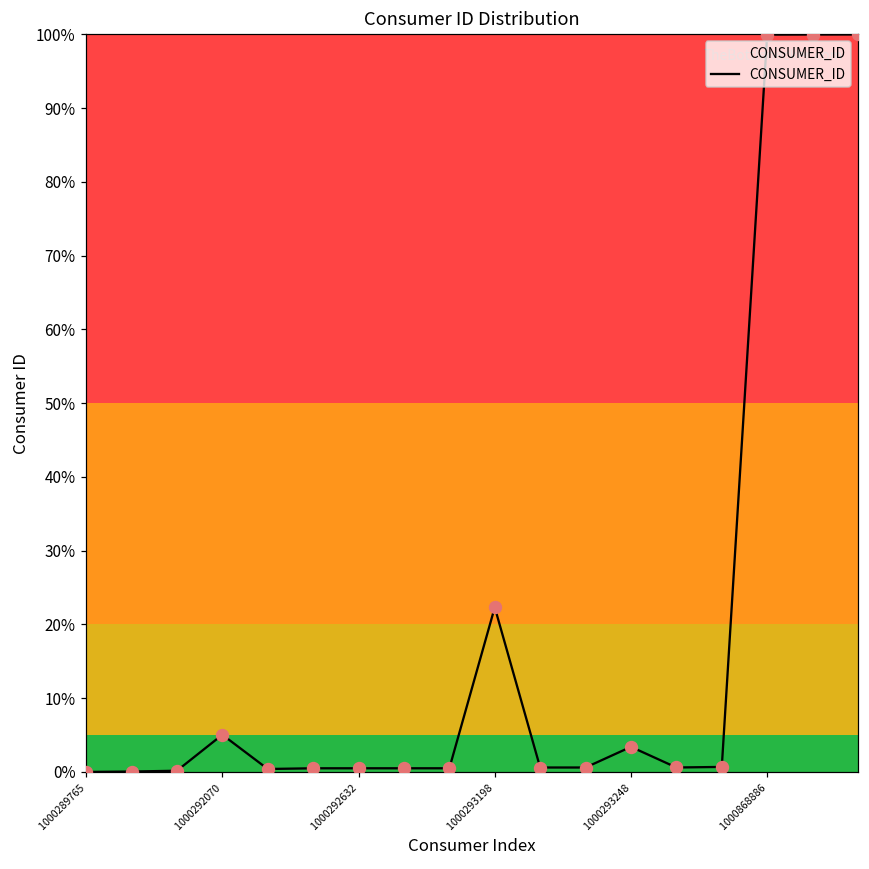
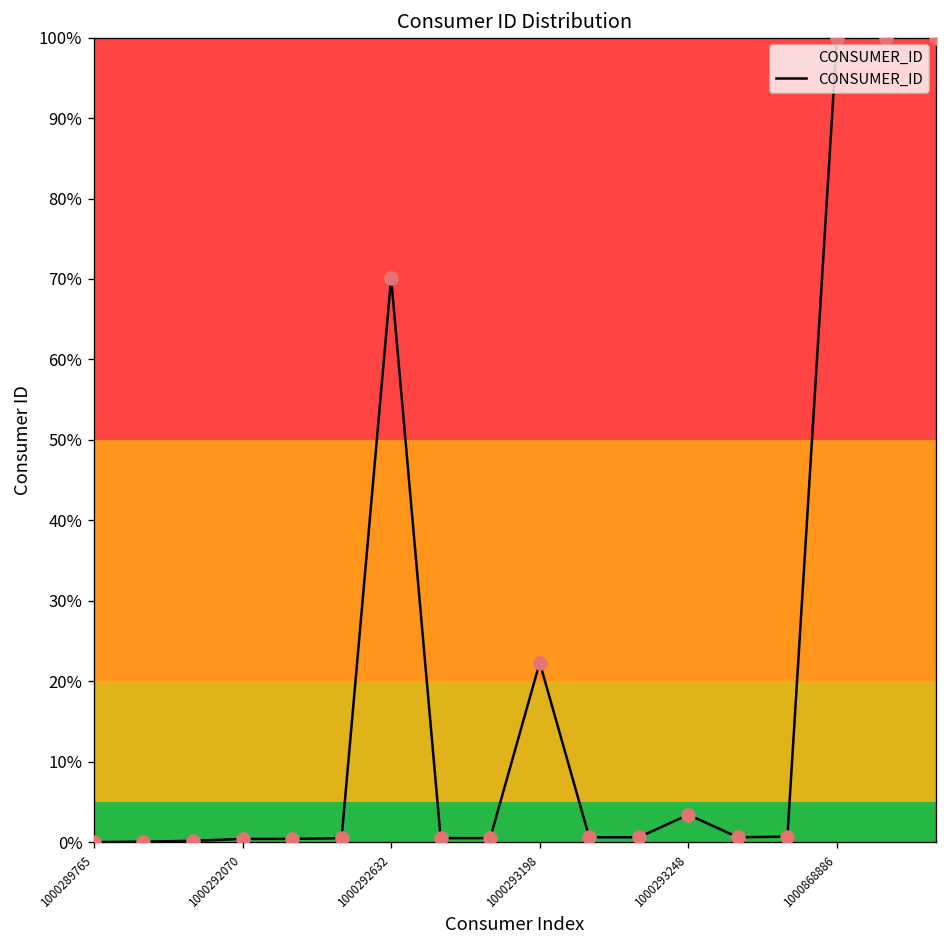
  {
    "1000289765": "0%",
-   "1000292070": "5%",
-   "1000292632": "0%",
+   "1000292070": "0%",
+   "1000292632": "70%",
    "1000293198": "22%",
    "1000293248": "3%",
    "1000868886": "100%"
  }
